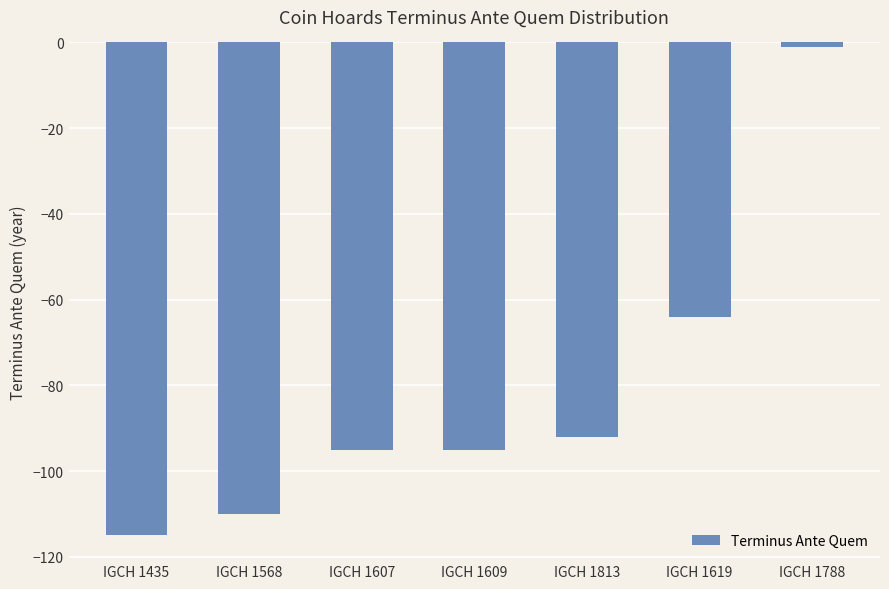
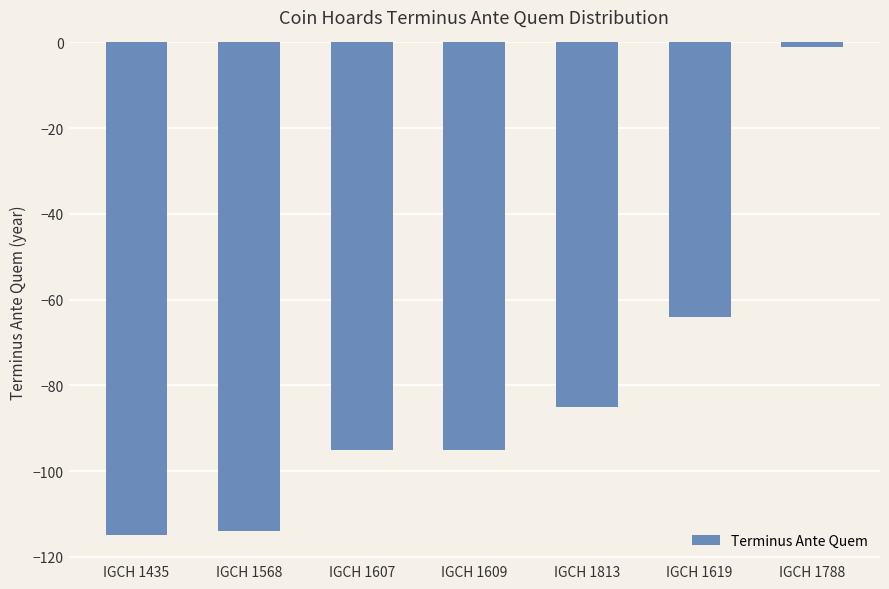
  {
    "IGCH 1435": -115,
-   "IGCH 1568": -110,
+   "IGCH 1568": -114,
    "IGCH 1607": -95,
    "IGCH 1609": -95,
-   "IGCH 1813": -92,
+   "IGCH 1813": -85,
    "IGCH 1619": -64,
    "IGCH 1788": -1
  }
